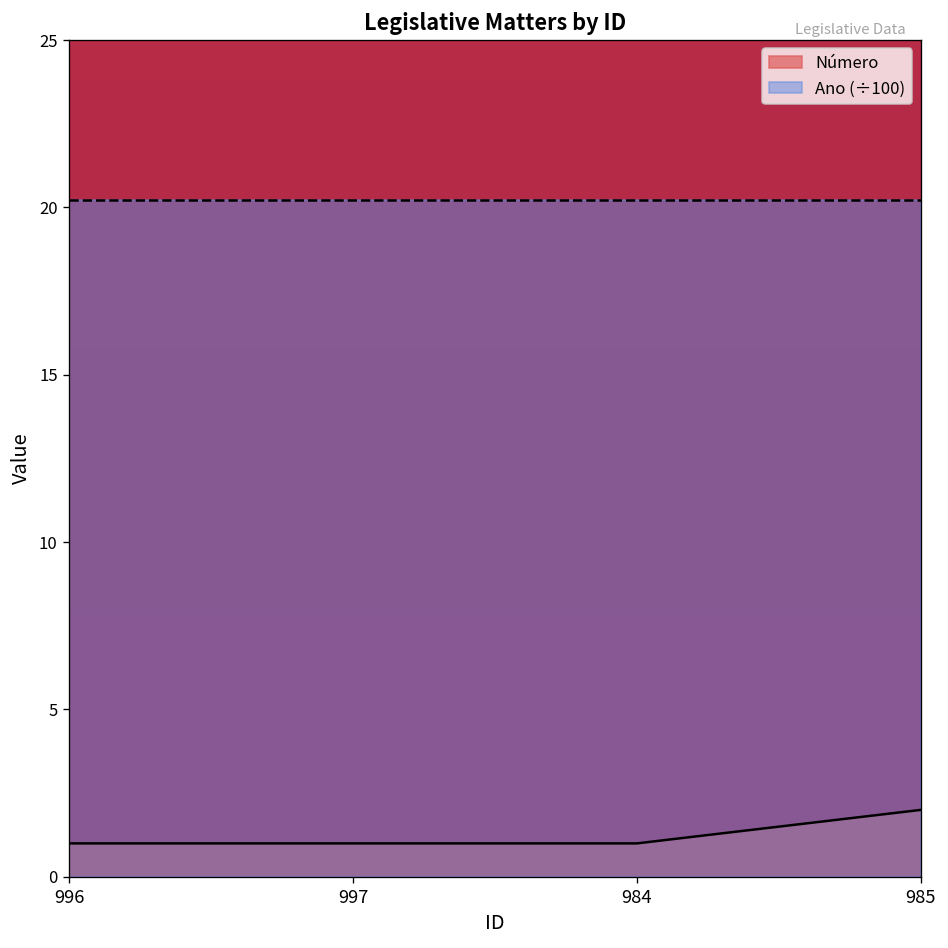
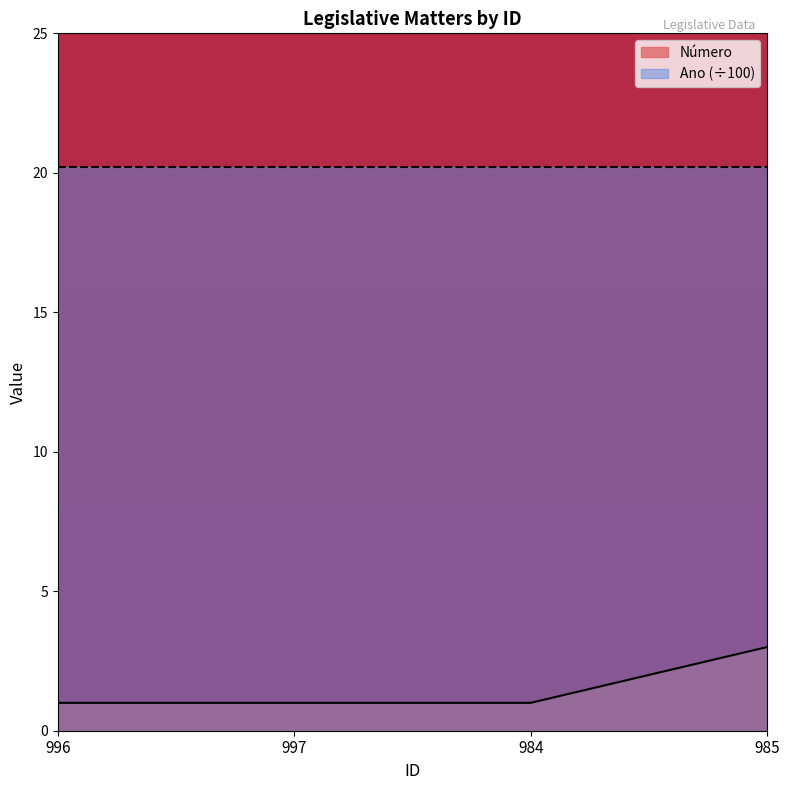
  {
    "Número": {
      "996": 1,
      "997": 1,
      "984": 1,
-     "985": 2
+     "985": 3
    },
    "Ano (÷100)": {
      "996": 20.2,
      "997": 20.2,
      "984": 20.2,
      "985": 20.2
    }
  }
